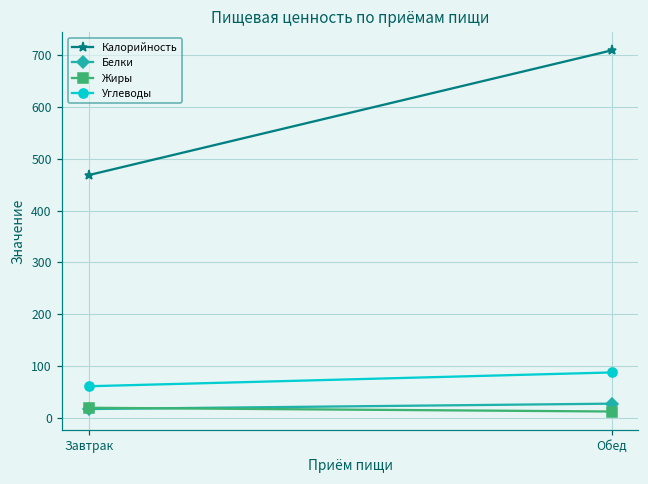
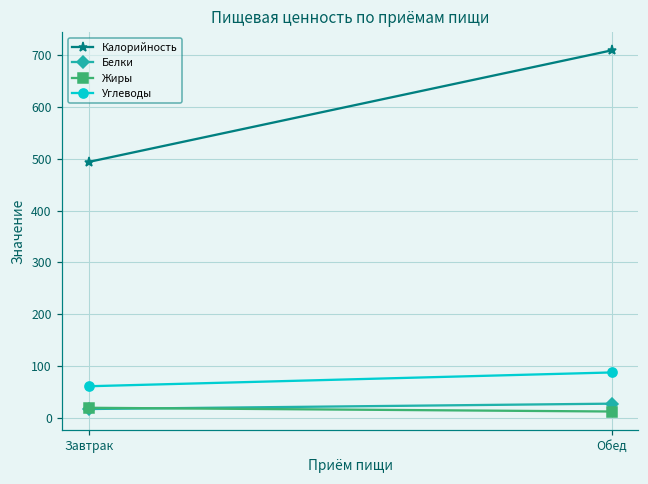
  {
    "Калорийность": {
-     "Завтрак": 470,
+     "Завтрак": 490,
      "Обед": 710
    },
    "Жиры": {
      "Обед": 10
    }
  }
